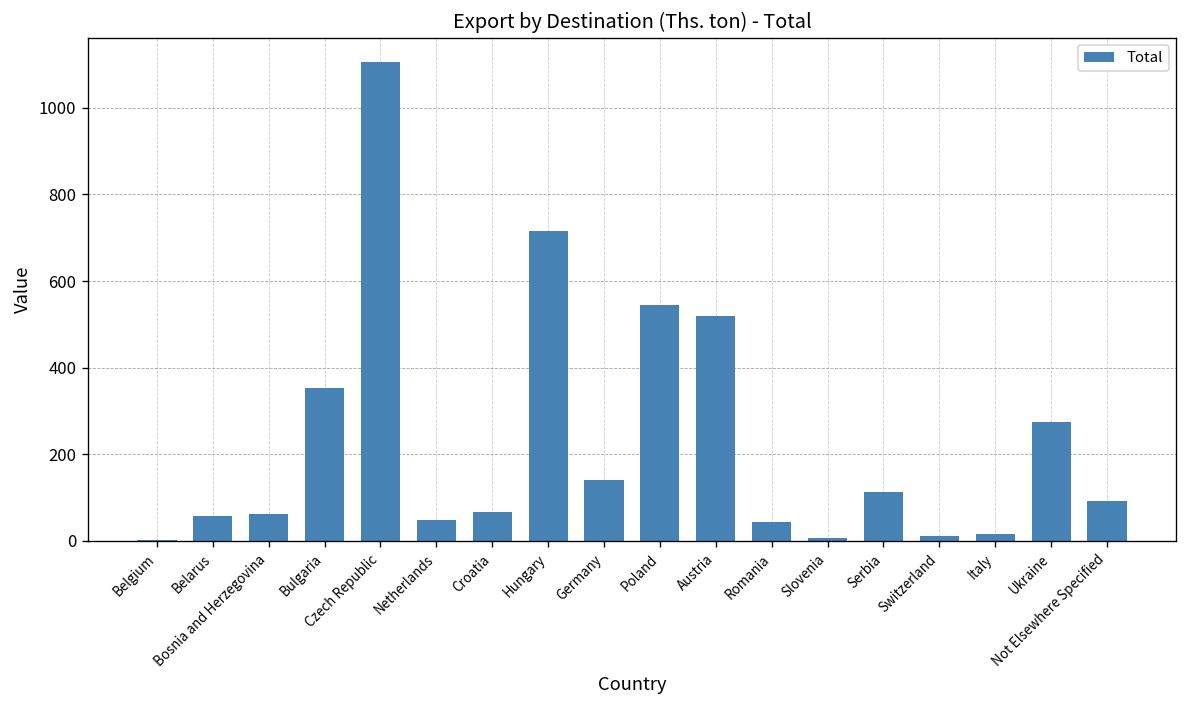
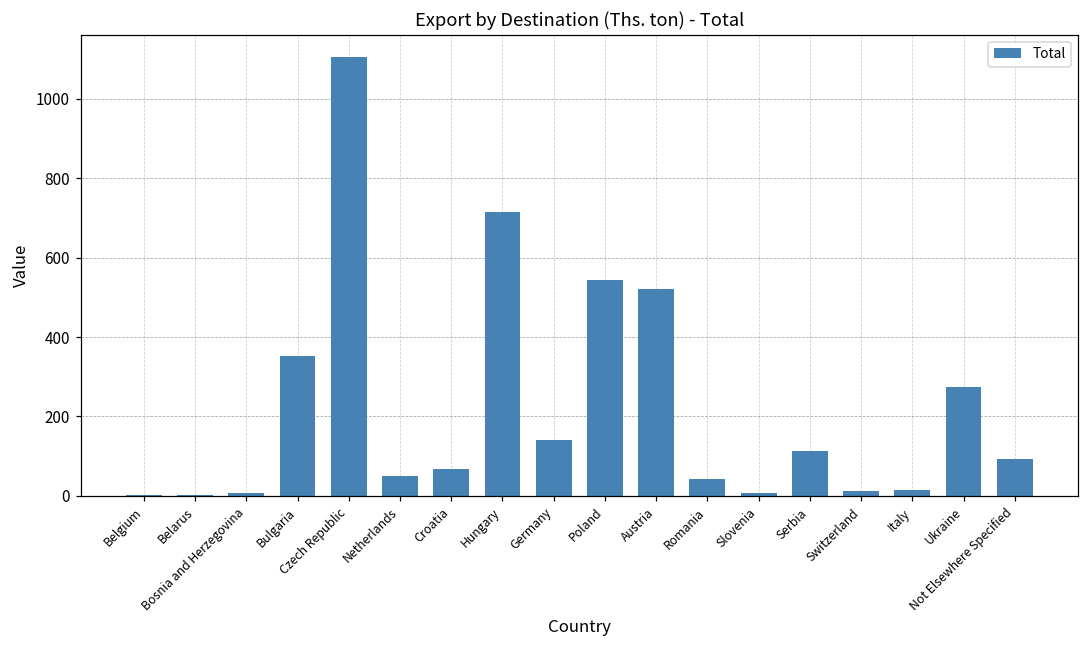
  {
-   "Belarus": 60,
-   "Bosnia and Herzegovina": 60,
+   "Belarus": 0,
+   "Bosnia and Herzegovina": 10,
    "Bulgaria": 350,
    "Czech Republic": 1110,
    "Netherlands": 50,
    "Croatia": 70,
    "Hungary": 720,
    "Germany": 140,
    "Poland": 540,
    "Austria": 520,
    "Romania": 40,
    "Slovenia": 10,
    "Serbia": 110,
    "Switzerland": 10,
    "Italy": 20,
    "Ukraine": 280,
    "Not Elsewhere Specified": 90
  }
